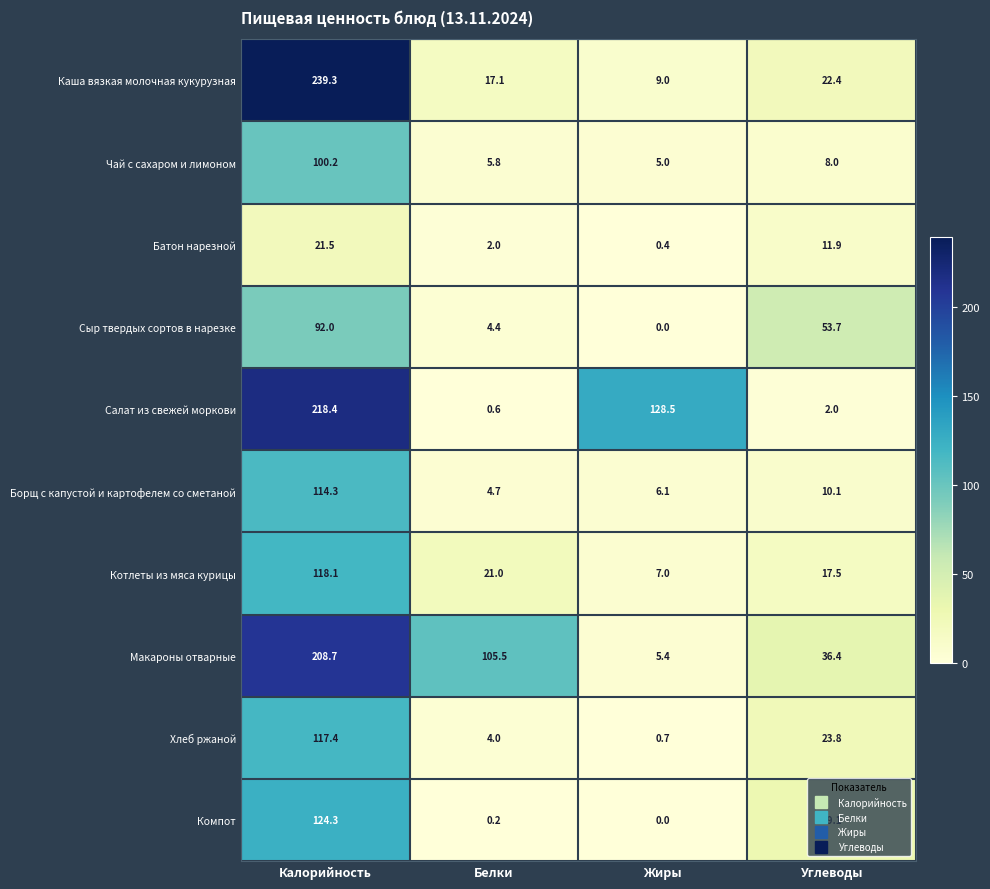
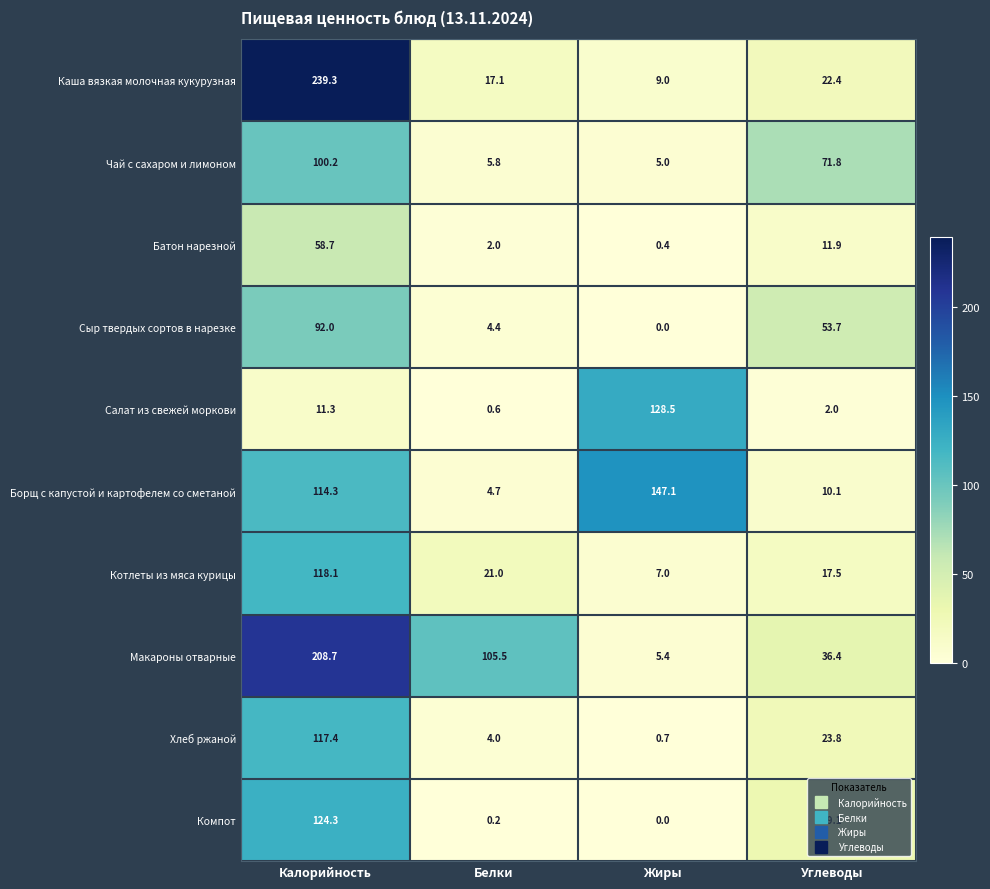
  {
    "Каша вязкая молочная кукурузная": {
      "Калорийность": 239.3,
      "Белки": 17.1,
      "Жиры": 9.0,
      "Углеводы": 22.4
    },
    "Чай с сахаром и лимоном": {
      "Калорийность": 100.2,
      "Белки": 5.8,
      "Жиры": 5.0,
-     "Углеводы": 8.0
+     "Углеводы": 71.8
    },
    "Батон нарезной": {
-     "Калорийность": 21.5,
+     "Калорийность": 58.7,
      "Белки": 2.0,
      "Жиры": 0.4,
      "Углеводы": 11.9
    },
    "Сыр твердых сортов в нарезке": {
      "Калорийность": 92.0,
      "Белки": 4.4,
      "Жиры": 0.0,
      "Углеводы": 53.7
    },
    "Салат из свежей моркови": {
-     "Калорийность": 218.4,
+     "Калорийность": 11.3,
      "Белки": 0.6,
      "Жиры": 128.5,
      "Углеводы": 2.0
    },
    "Борщ с капустой и картофелем со сметаной": {
      "Калорийность": 114.3,
      "Белки": 4.7,
-     "Жиры": 6.1,
+     "Жиры": 147.1,
      "Углеводы": 10.1
    },
    "Котлеты из мяса курицы": {
      "Калорийность": 118.1,
      "Белки": 21.0,
      "Жиры": 7.0,
      "Углеводы": 17.5
    },
    "Макароны отварные": {
      "Калорийность": 208.7,
      "Белки": 105.5,
      "Жиры": 5.4,
      "Углеводы": 36.4
    },
    "Хлеб ржаной": {
      "Калорийность": 117.4,
      "Белки": 4.0,
      "Жиры": 0.7,
      "Углеводы": 23.8
    },
    "Компот": {
      "Калорийность": 124.3,
      "Белки": 0.2,
      "Жиры": 0.0
    }
  }
